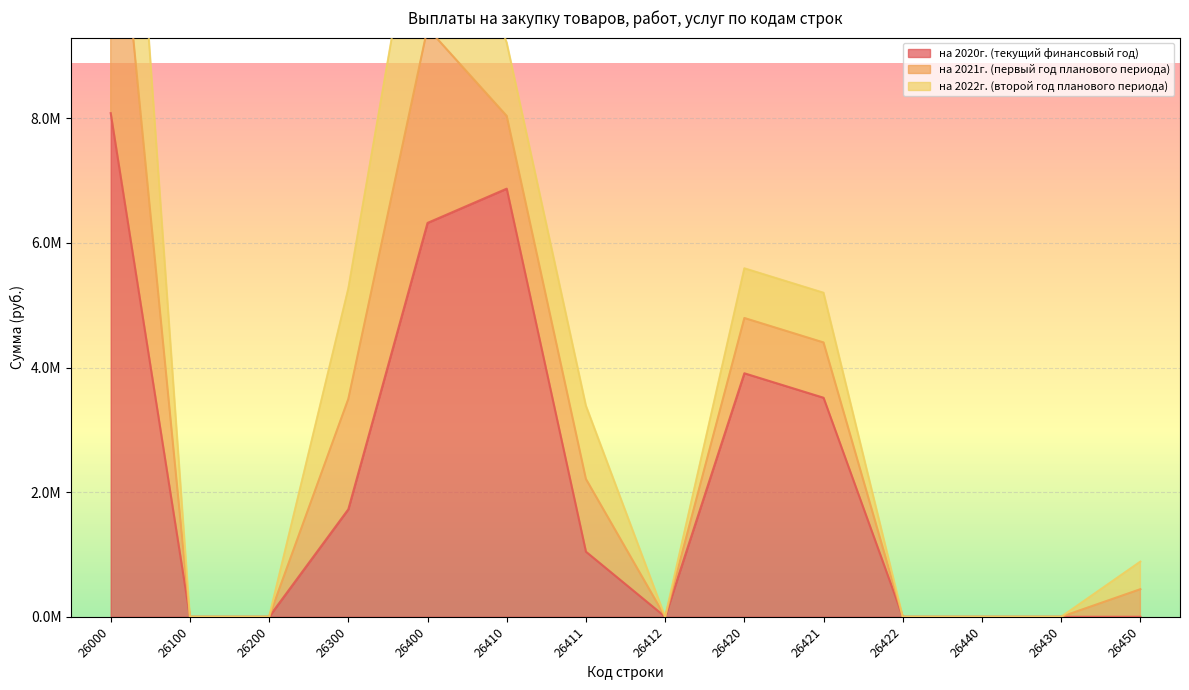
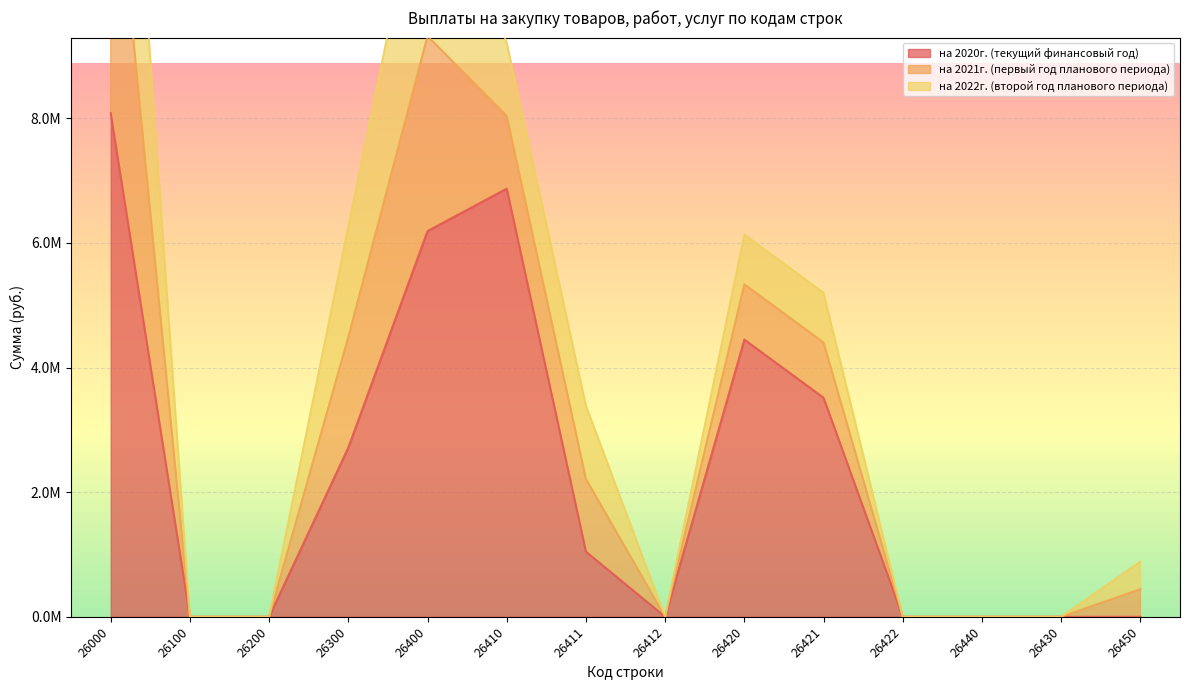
  {
    "на 2020г. (текущий финансовый год)": {
      "26000": 8100000,
-     "26300": 1700000,
-     "26400": 6300000,
+     "26300": 2700000,
+     "26400": 6200000,
      "26410": 6900000,
      "26411": 1000000,
-     "26420": 3900000,
+     "26420": 4400000,
      "26421": 3500000,
      "26450": 0
    }
  }
